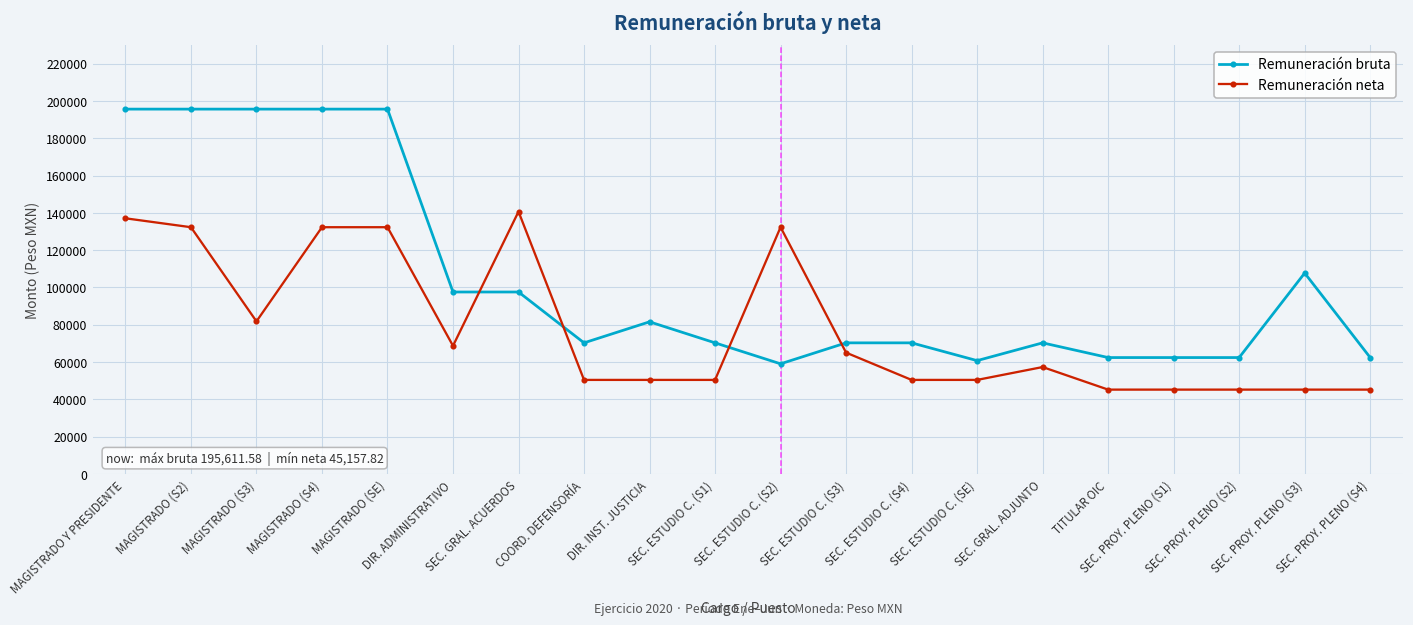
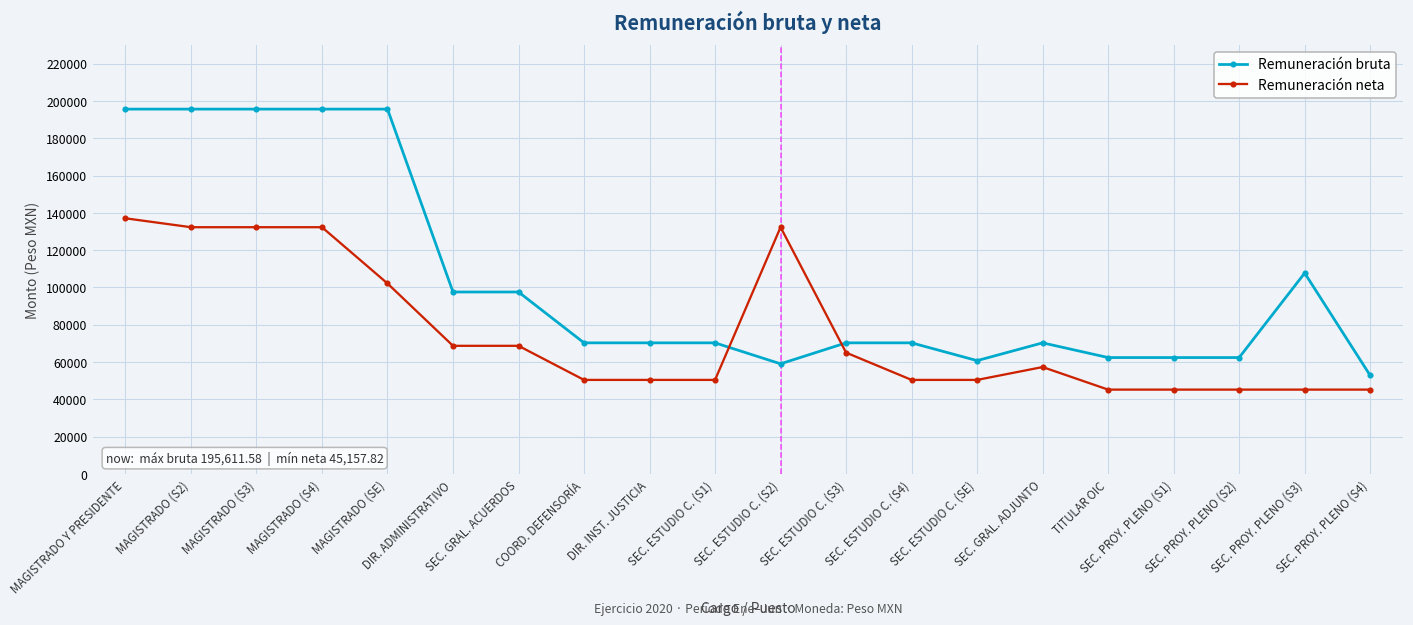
  {
    "Remuneración bruta": {
      "MAGISTRADO Y PRESIDENTE": 196000,
      "MAGISTRADO (S2)": 196000,
      "MAGISTRADO (S3)": 196000,
      "MAGISTRADO (S4)": 196000,
      "MAGISTRADO (SE)": 196000,
      "DIR. ADMINISTRATIVO": 98000,
      "SEC. GRAL. ACUERDOS": 98000,
      "COORD. DEFENSORÍA": 70000,
-     "DIR. INST. JUSTICIA": 82000,
+     "DIR. INST. JUSTICIA": 70000,
      "SEC. ESTUDIO C. (S1)": 70000,
      "SEC. ESTUDIO C. (S2)": 59000,
      "SEC. ESTUDIO C. (S3)": 70000,
      "SEC. ESTUDIO C. (S4)": 70000,
      "SEC. ESTUDIO C. (SE)": 61000,
      "SEC. GRAL. ADJUNTO": 70000,
      "TITULAR OIC": 62000,
      "SEC. PROY. PLENO (S1)": 62000,
      "SEC. PROY. PLENO (S2)": 62000,
      "SEC. PROY. PLENO (S3)": 108000,
-     "SEC. PROY. PLENO (S4)": 62000
+     "SEC. PROY. PLENO (S4)": 53000
    },
    "Remuneración neta": {
      "MAGISTRADO Y PRESIDENTE": 137000,
      "MAGISTRADO (S2)": 132000,
-     "MAGISTRADO (S3)": 82000,
+     "MAGISTRADO (S3)": 132000,
      "MAGISTRADO (S4)": 132000,
-     "MAGISTRADO (SE)": 132000,
+     "MAGISTRADO (SE)": 102000,
      "DIR. ADMINISTRATIVO": 69000,
-     "SEC. GRAL. ACUERDOS": 141000,
+     "SEC. GRAL. ACUERDOS": 69000,
      "COORD. DEFENSORÍA": 50000,
      "DIR. INST. JUSTICIA": 50000,
      "SEC. ESTUDIO C. (S1)": 50000,
      "SEC. ESTUDIO C. (S2)": 132000,
      "SEC. ESTUDIO C. (S3)": 65000,
      "SEC. ESTUDIO C. (S4)": 50000,
      "SEC. ESTUDIO C. (SE)": 50000,
      "SEC. GRAL. ADJUNTO": 57000,
      "TITULAR OIC": 45000,
      "SEC. PROY. PLENO (S1)": 45000,
      "SEC. PROY. PLENO (S2)": 45000,
      "SEC. PROY. PLENO (S3)": 45000,
      "SEC. PROY. PLENO (S4)": 45000
    }
  }
